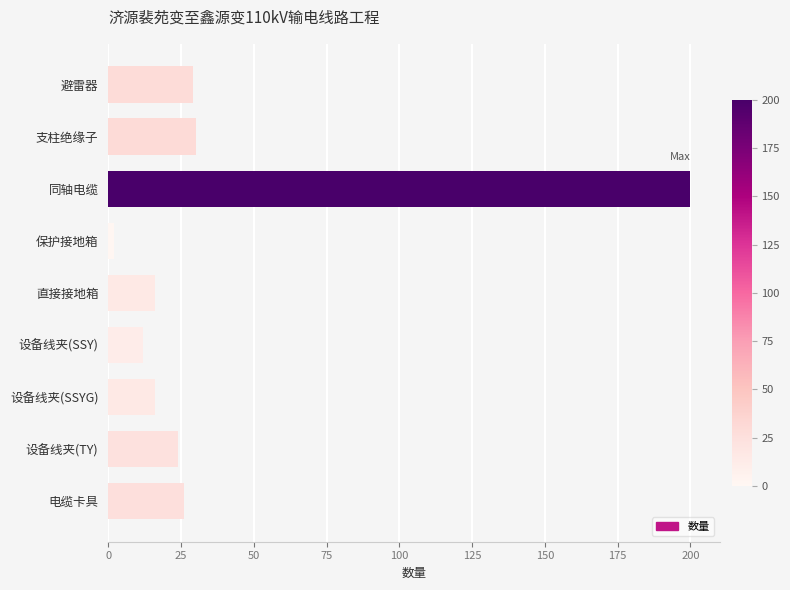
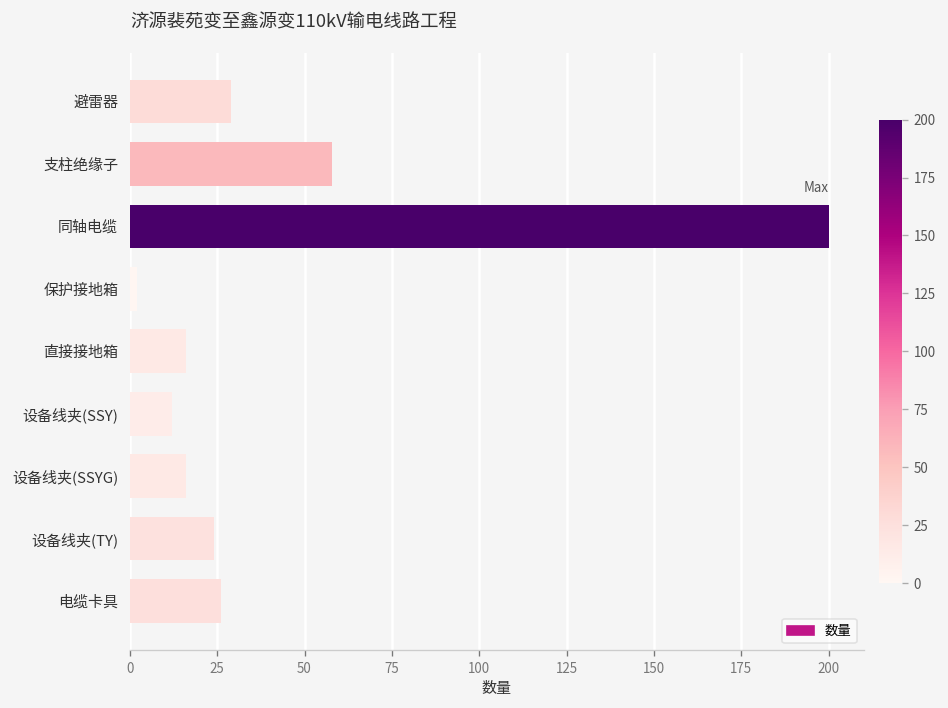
  {
    "避雷器": 29,
-   "支柱绝缘子": 30,
+   "支柱绝缘子": 58,
    "同轴电缆": 200,
    "保护接地箱": 2,
    "直接接地箱": 16,
    "设备线夹(SSY)": 12,
    "设备线夹(SSYG)": 16,
    "设备线夹(TY)": 24,
    "电缆卡具": 26
  }
